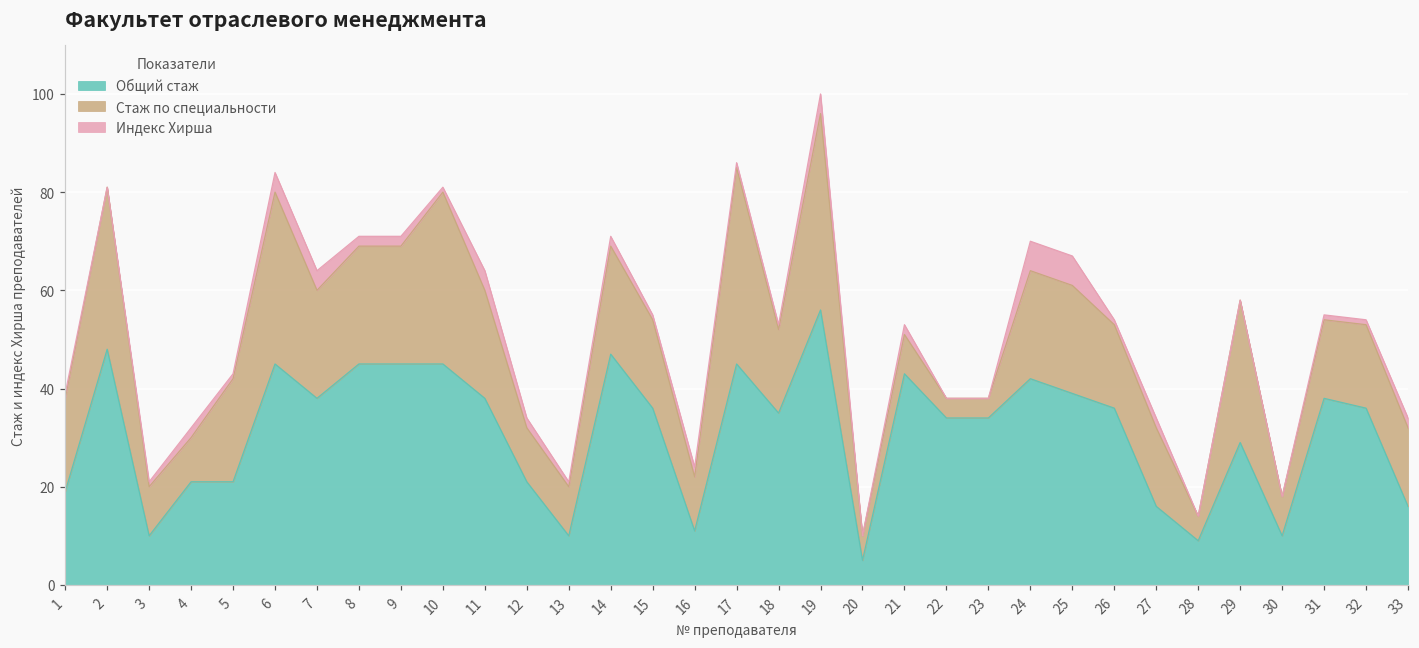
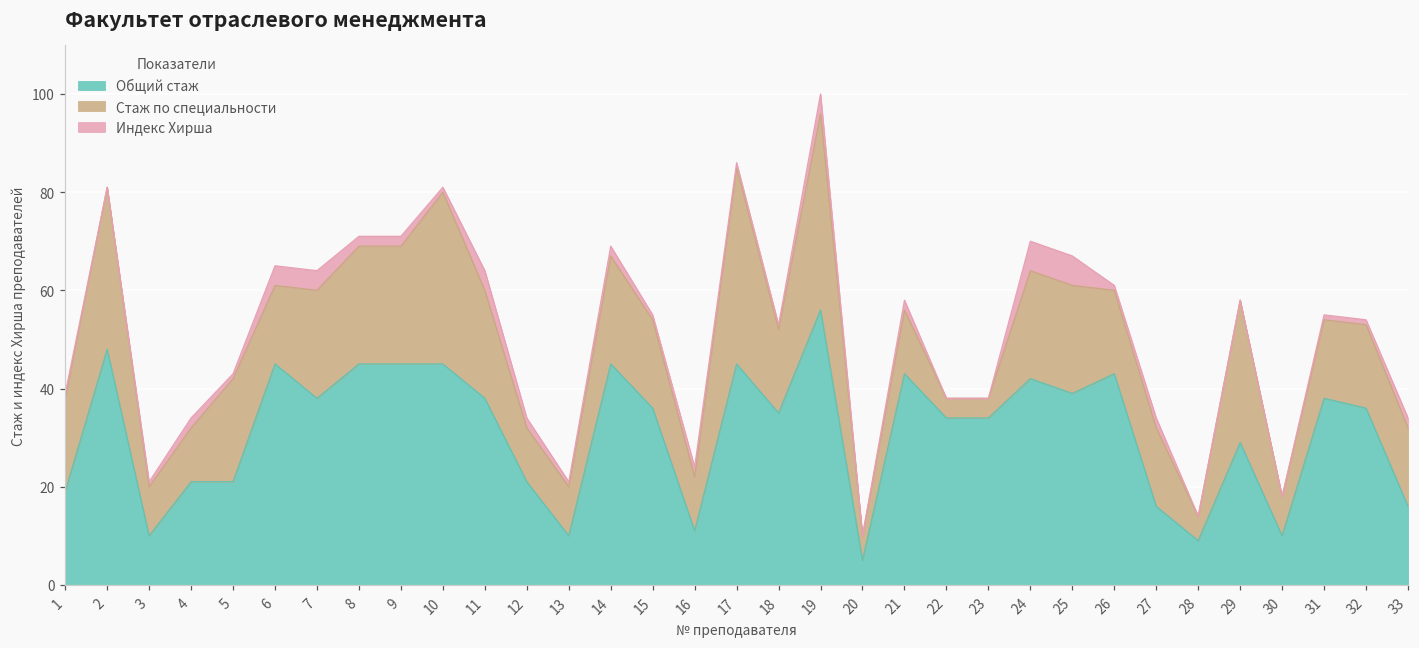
  {
    "Общий стаж": {
      "1": 19,
      "2": 48,
      "3": 10,
      "4": 21,
      "5": 21,
      "6": 45,
      "7": 38,
      "8": 45,
      "9": 45,
      "10": 45,
      "11": 38,
      "12": 21,
      "13": 10,
-     "14": 47,
+     "14": 45,
      "15": 36,
      "16": 11,
      "17": 45,
      "18": 35,
      "19": 56,
      "20": 5,
      "21": 43,
      "22": 34,
      "23": 34,
      "24": 42,
      "25": 39,
-     "26": 36,
+     "26": 43,
      "27": 16,
      "28": 9,
      "29": 29,
      "30": 10,
      "31": 38,
      "32": 36,
      "33": 16
    },
    "Стаж по специальности": {
      "1": 19,
      "3": 10,
-     "4": 9,
+     "4": 11,
      "5": 21,
-     "6": 35,
+     "6": 16,
      "7": 22,
      "8": 24,
      "9": 24,
      "10": 35,
      "11": 22,
      "12": 11,
      "13": 10,
      "14": 22,
      "15": 18,
      "16": 11,
      "17": 40,
      "18": 17,
      "19": 40,
-     "21": 8,
+     "21": 13,
      "24": 22,
      "25": 22,
      "26": 17,
      "27": 16,
      "31": 16,
      "32": 17,
      "33": 16
    },
    "Индекс Хирша": {
      "1": 1,
      "3": 1,
      "4": 2,
      "5": 1,
      "6": 4,
      "7": 4,
      "8": 2,
      "9": 2,
      "10": 1,
      "11": 4,
      "12": 2,
      "13": 1,
      "14": 2,
      "15": 1,
      "16": 2,
      "17": 1,
      "18": 1,
      "19": 4,
      "21": 2,
      "24": 6,
      "25": 6,
      "26": 1,
      "27": 2,
      "31": 1,
      "32": 1,
      "33": 2
    }
  }
